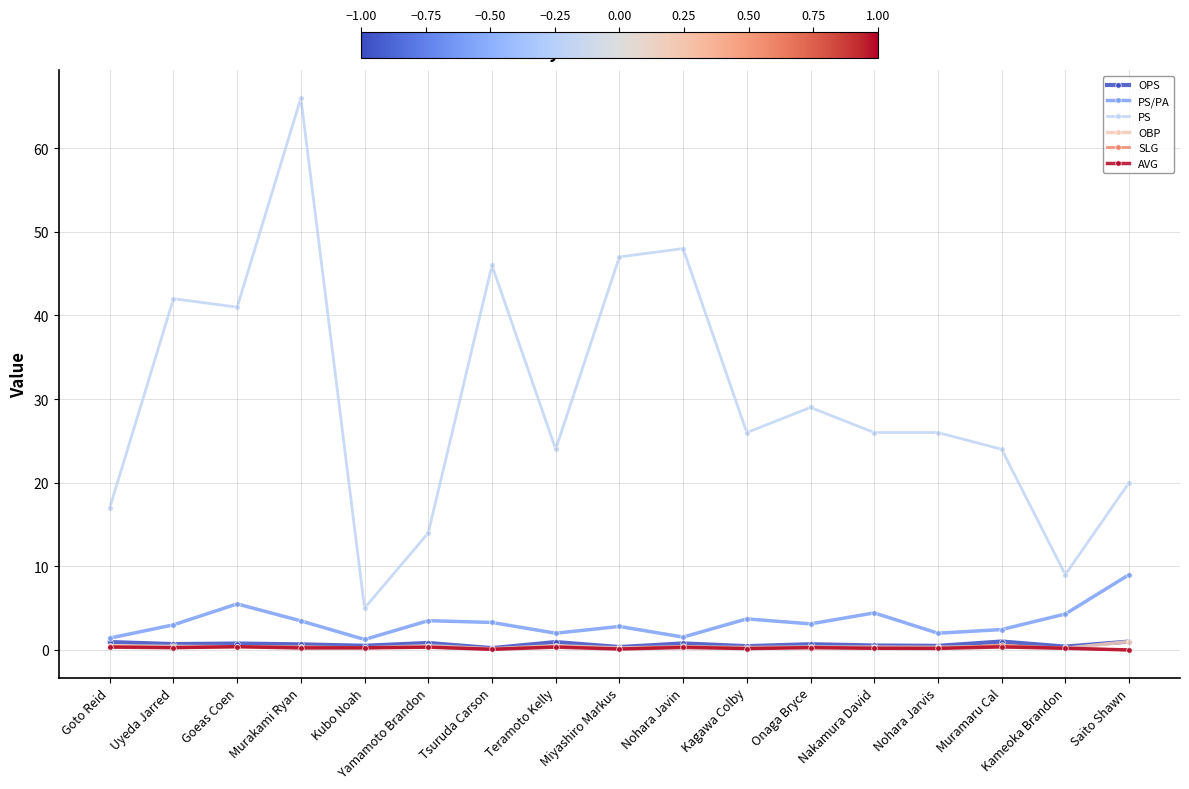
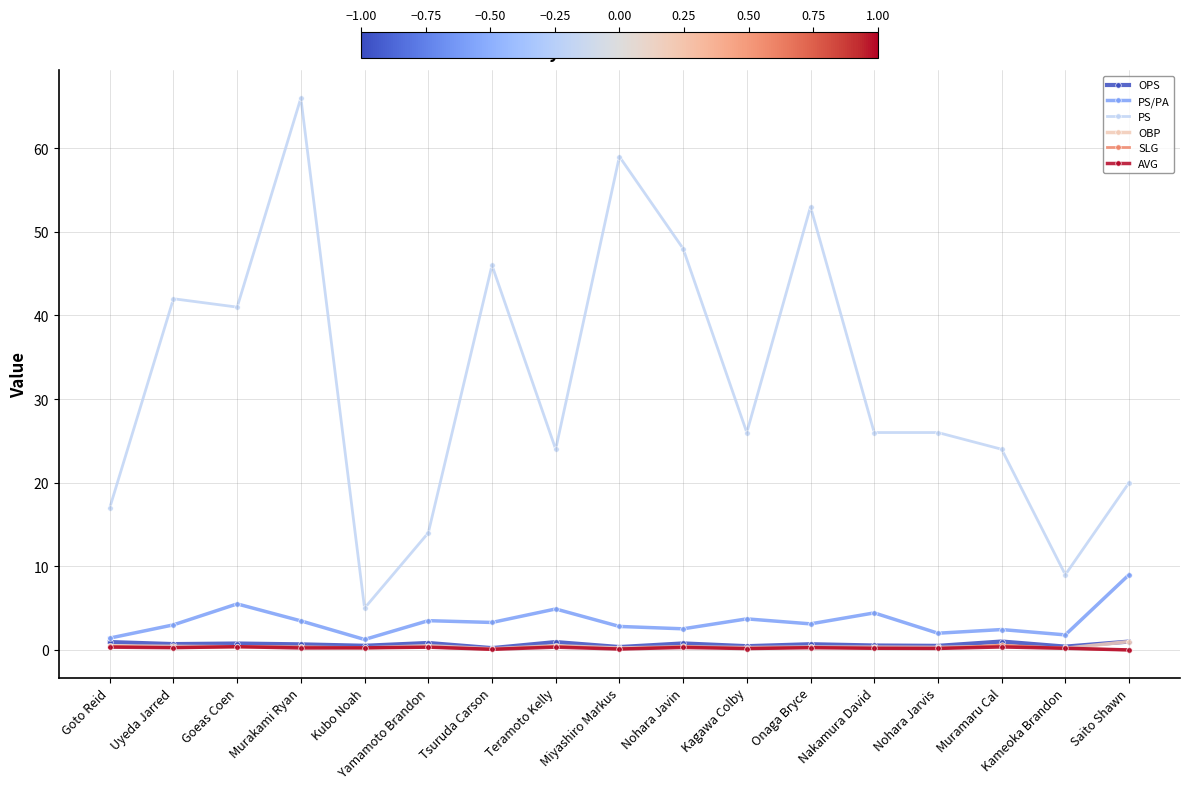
  {
    "OPS": {
      "Goto Reid": 1,
      "Goeas Coen": 1,
      "Murakami Ryan": 1,
      "Yamamoto Brandon": 1,
      "Teramoto Kelly": 1,
      "Nohara Javin": 1,
      "Onaga Bryce": 1,
      "Muramaru Cal": 1
    },
    "PS/PA": {
      "Goto Reid": 1,
      "Uyeda Jarred": 3,
      "Goeas Coen": 6,
      "Murakami Ryan": 3,
      "Kubo Noah": 1,
      "Yamamoto Brandon": 4,
      "Tsuruda Carson": 3,
-     "Teramoto Kelly": 2,
+     "Teramoto Kelly": 5,
      "Miyashiro Markus": 3,
-     "Nohara Javin": 2,
+     "Nohara Javin": 3,
      "Kagawa Colby": 4,
      "Onaga Bryce": 3,
      "Nakamura David": 4,
      "Nohara Jarvis": 2,
      "Muramaru Cal": 2,
-     "Kameoka Brandon": 4,
+     "Kameoka Brandon": 2,
      "Saito Shawn": 9
    },
    "PS": {
      "Goto Reid": 17,
      "Uyeda Jarred": 42,
      "Goeas Coen": 41,
      "Murakami Ryan": 66,
      "Kubo Noah": 5,
      "Yamamoto Brandon": 14,
      "Tsuruda Carson": 46,
      "Teramoto Kelly": 24,
-     "Miyashiro Markus": 47,
+     "Miyashiro Markus": 59,
      "Nohara Javin": 48,
      "Kagawa Colby": 26,
-     "Onaga Bryce": 29,
+     "Onaga Bryce": 53,
      "Nakamura David": 26,
      "Nohara Jarvis": 26,
      "Muramaru Cal": 24,
      "Kameoka Brandon": 9,
      "Saito Shawn": 20
    }
  }
